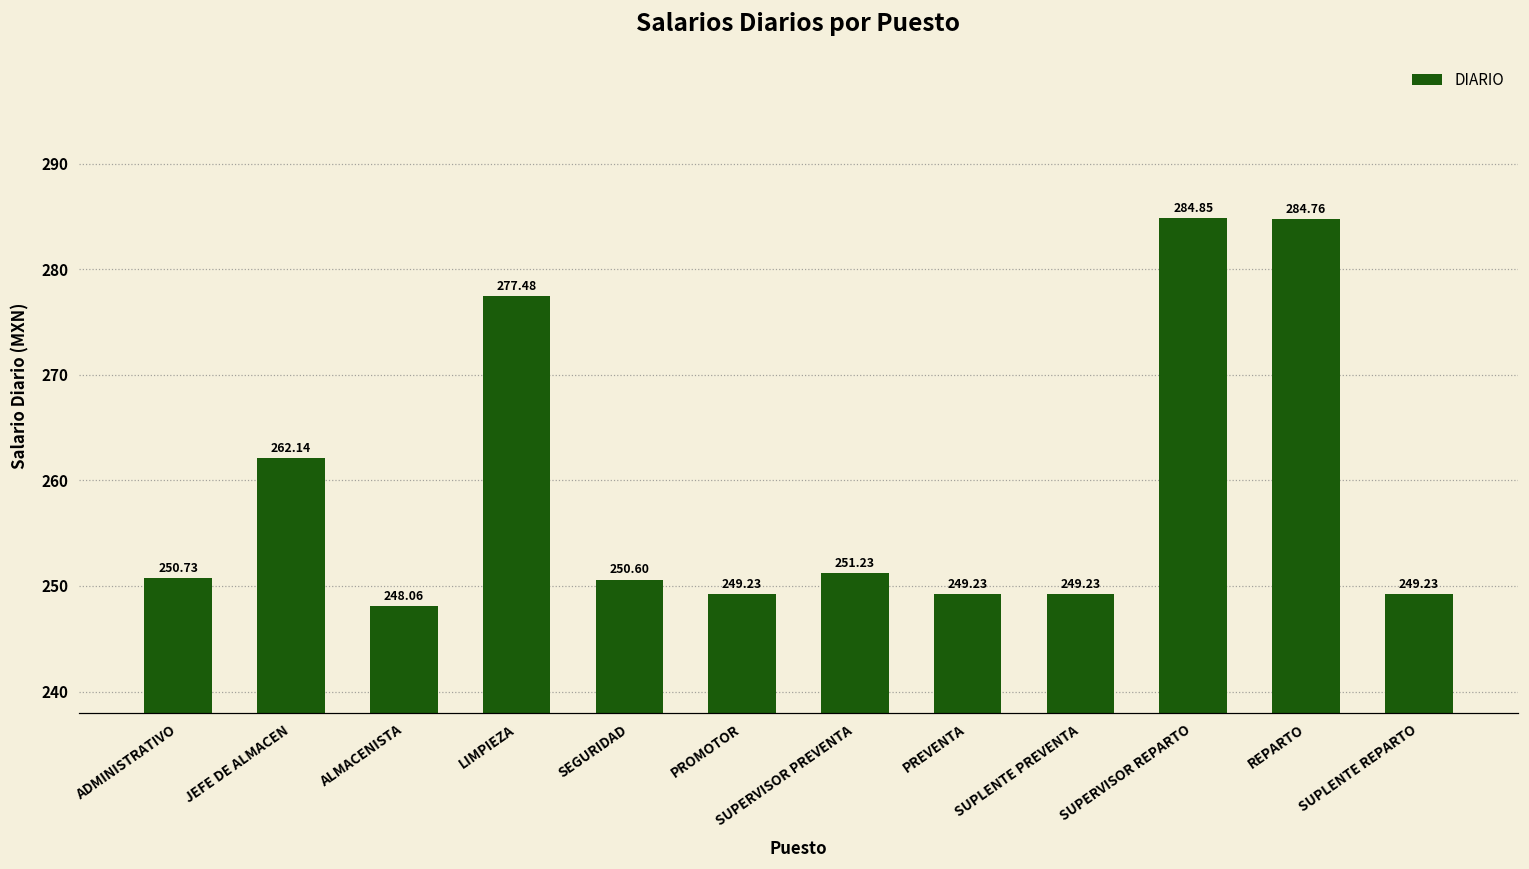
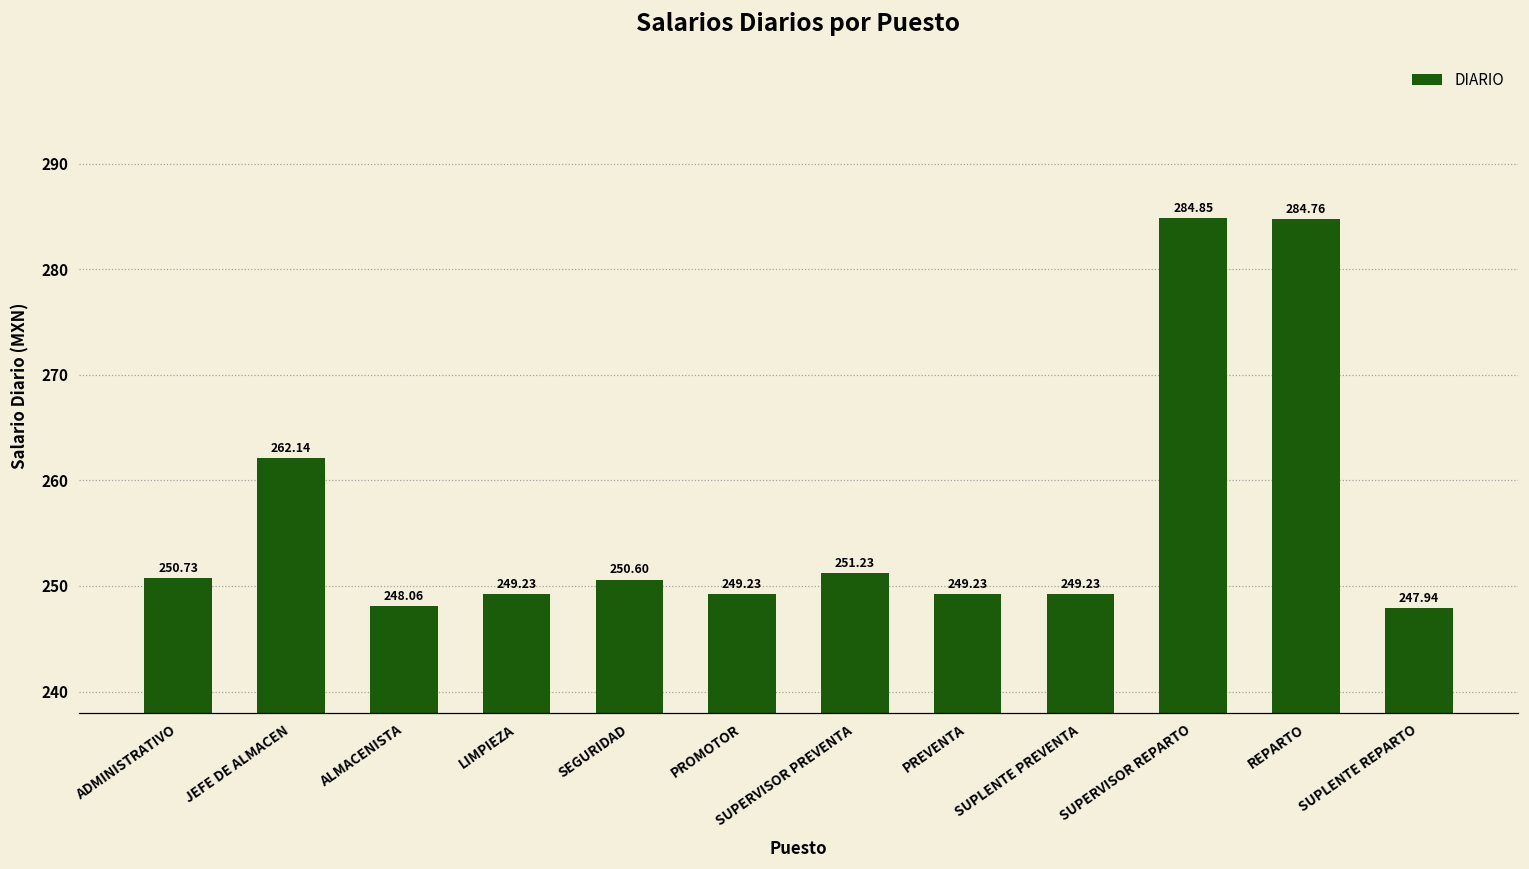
  {
    "ADMINISTRATIVO": 250.73,
    "JEFE DE ALMACEN": 262.14,
    "ALMACENISTA": 248.06,
-   "LIMPIEZA": 277.48,
+   "LIMPIEZA": 249.23,
    "SEGURIDAD": 250.60,
    "PROMOTOR": 249.23,
    "SUPERVISOR PREVENTA": 251.23,
    "PREVENTA": 249.23,
    "SUPLENTE PREVENTA": 249.23,
    "SUPERVISOR REPARTO": 284.85,
    "REPARTO": 284.76,
-   "SUPLENTE REPARTO": 249.23
+   "SUPLENTE REPARTO": 247.94
  }
